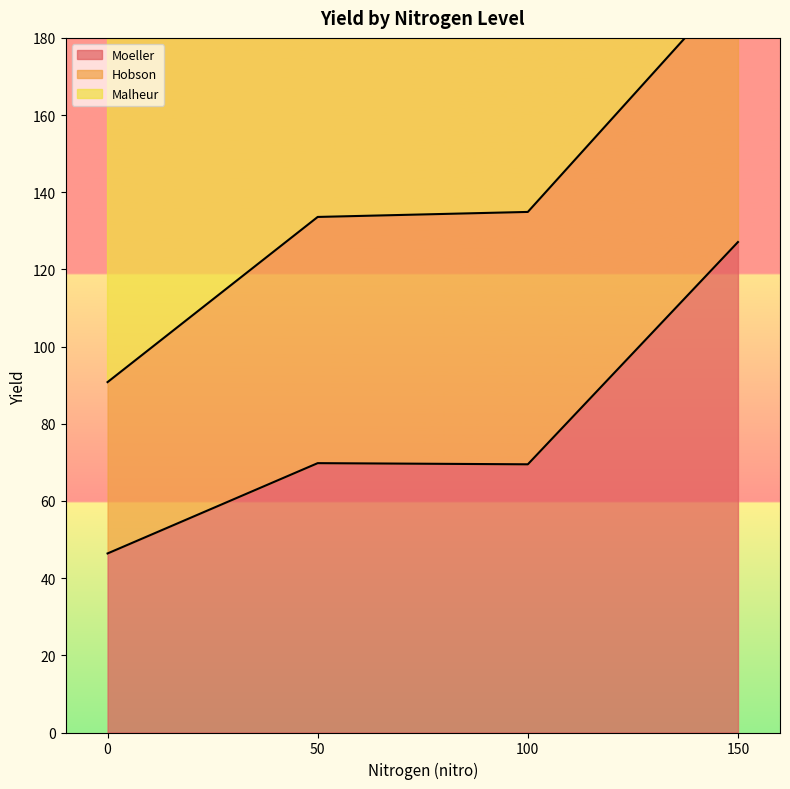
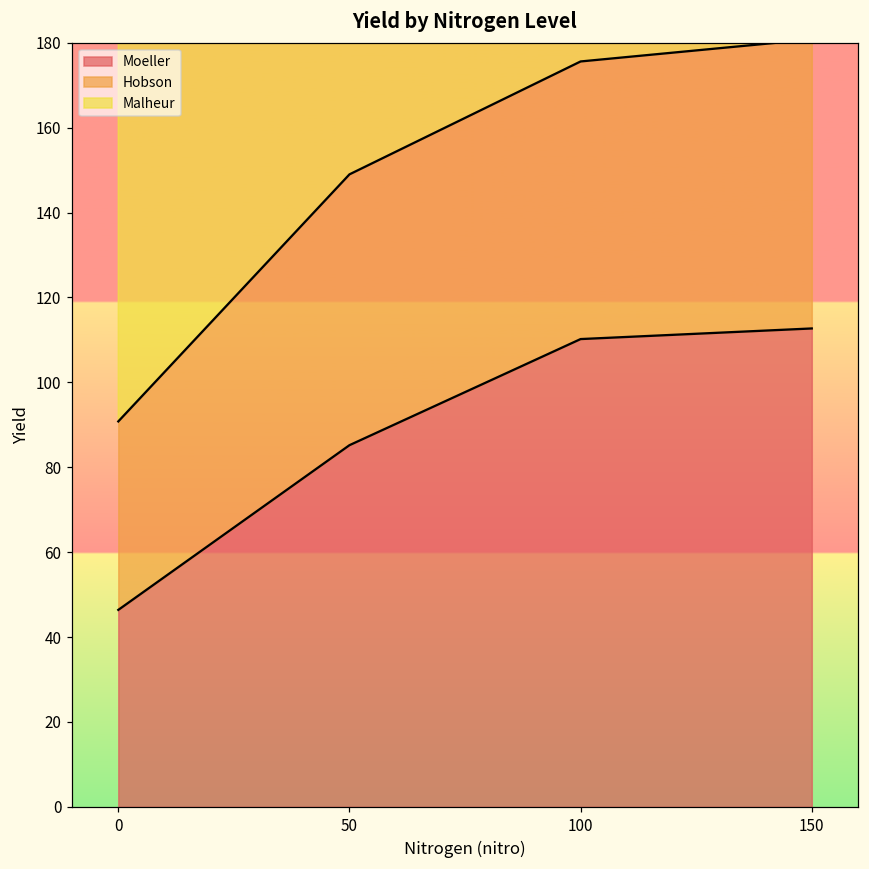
  {
    "Moeller": {
      "0": 46,
-     "50": 70,
-     "100": 70,
-     "150": 127
+     "50": 85,
+     "100": 110,
+     "150": 113
    },
    "Hobson": {
      "0": 44,
      "50": 64,
      "100": 65
    }
  }
